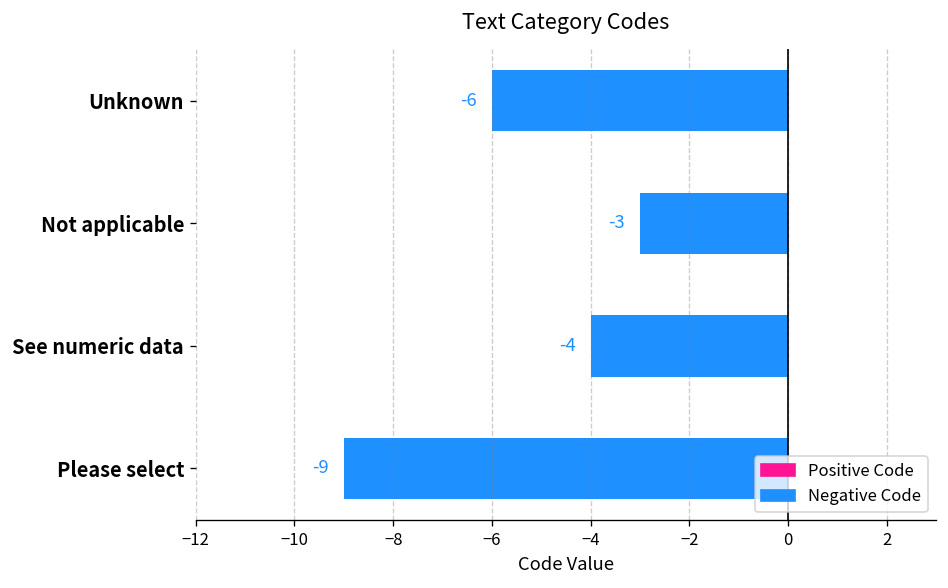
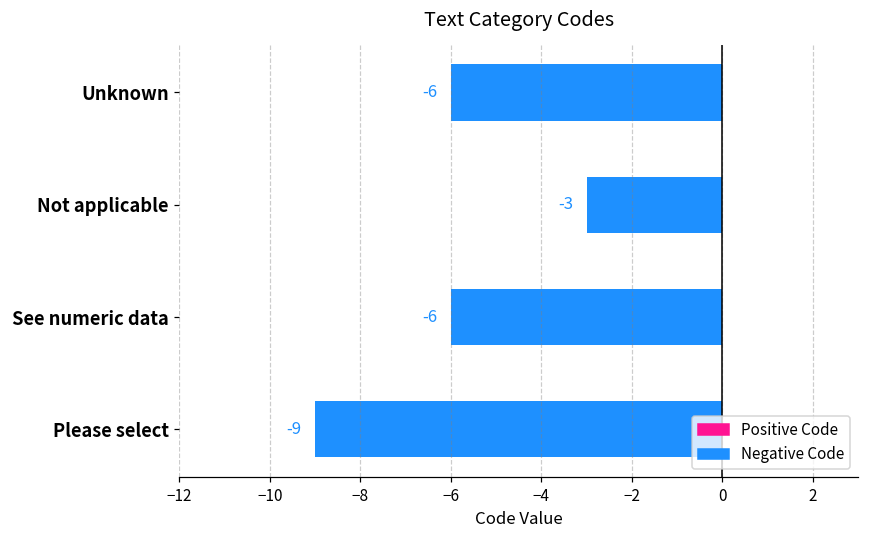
  {
    "Unknown": -6,
    "Not applicable": -3,
-   "See numeric data": -4,
+   "See numeric data": -6,
    "Please select": -9
  }
